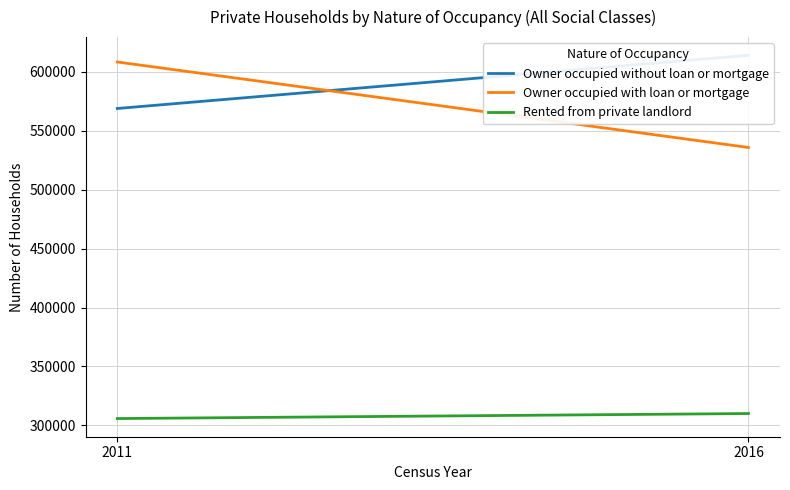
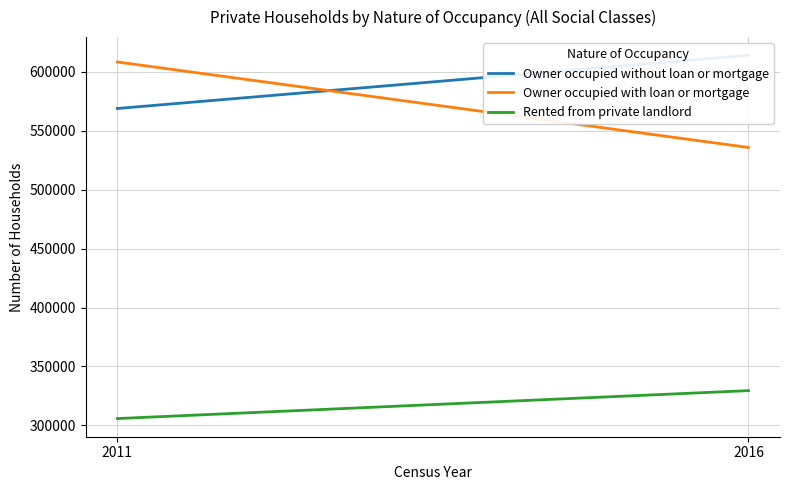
  {
    "Owner occupied without loan or mortgage": {
      "2011": 569000
    },
    "Owner occupied with loan or mortgage": {
      "2011": 608000,
      "2016": 536000
    },
    "Rented from private landlord": {
      "2011": 306000,
-     "2016": 310000
+     "2016": 329000
    }
  }
